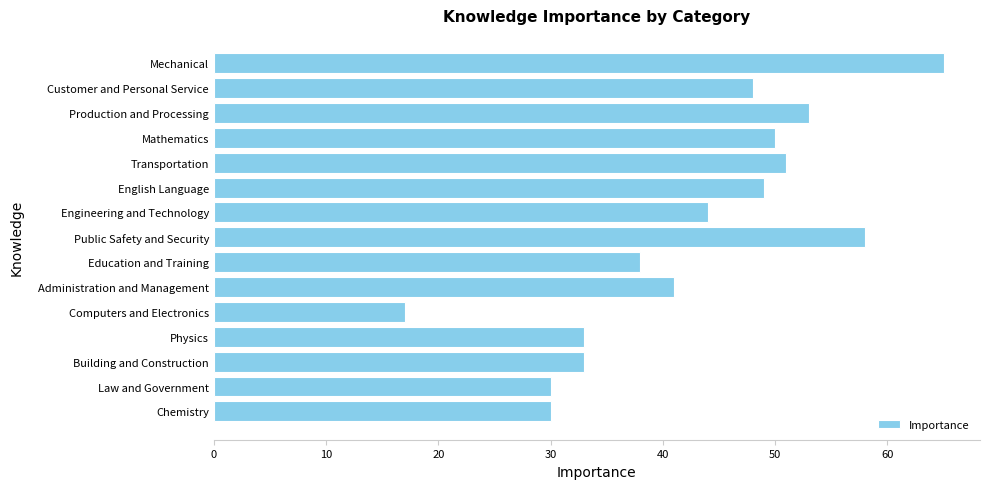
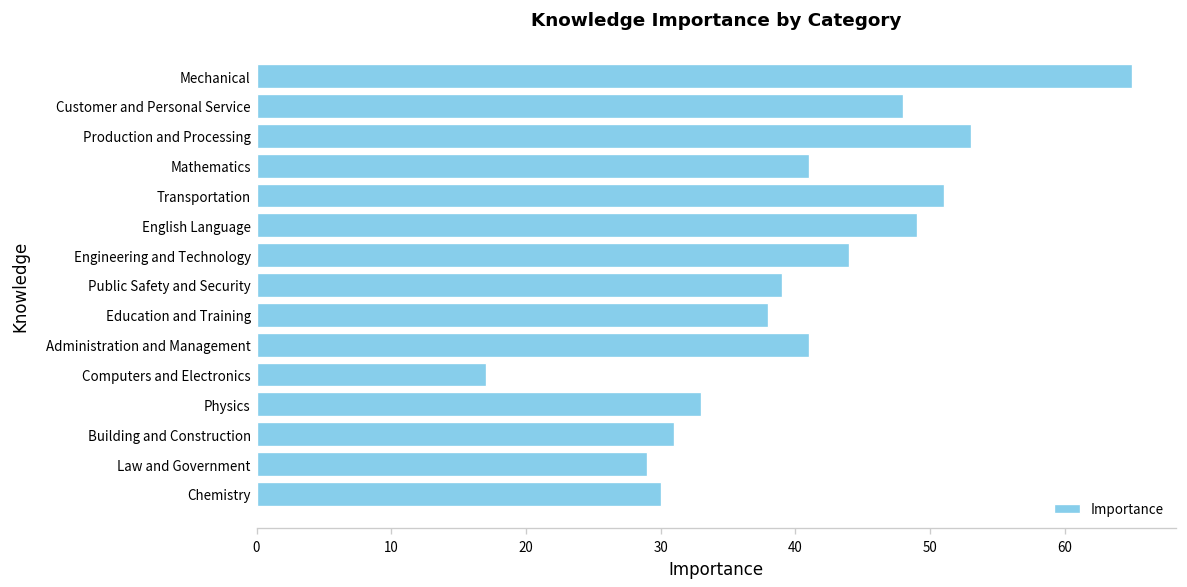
  {
    "Mechanical": 65,
    "Customer and Personal Service": 48,
    "Production and Processing": 53,
-   "Mathematics": 50,
+   "Mathematics": 41,
    "Transportation": 51,
    "English Language": 49,
    "Engineering and Technology": 44,
-   "Public Safety and Security": 58,
+   "Public Safety and Security": 39,
    "Education and Training": 38,
    "Administration and Management": 41,
    "Computers and Electronics": 17,
    "Physics": 33,
-   "Building and Construction": 33,
-   "Law and Government": 30,
+   "Building and Construction": 31,
+   "Law and Government": 29,
    "Chemistry": 30
  }
